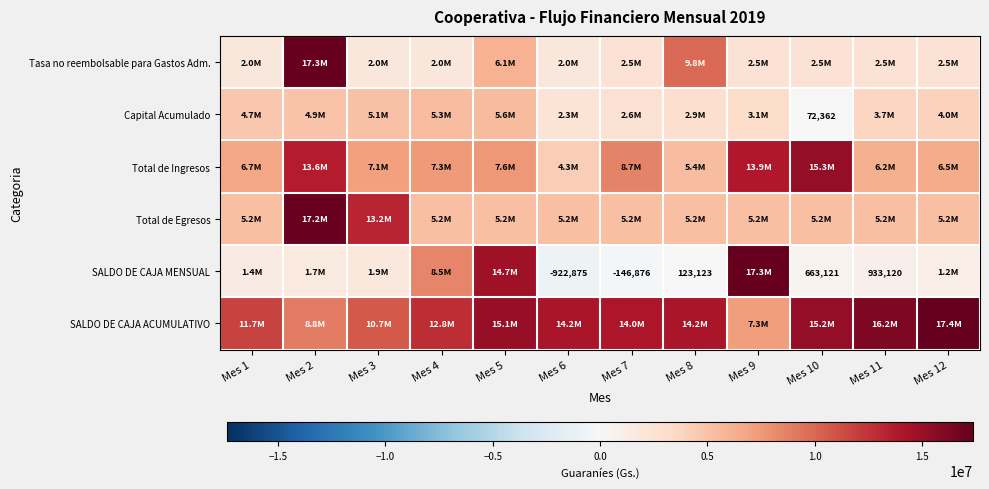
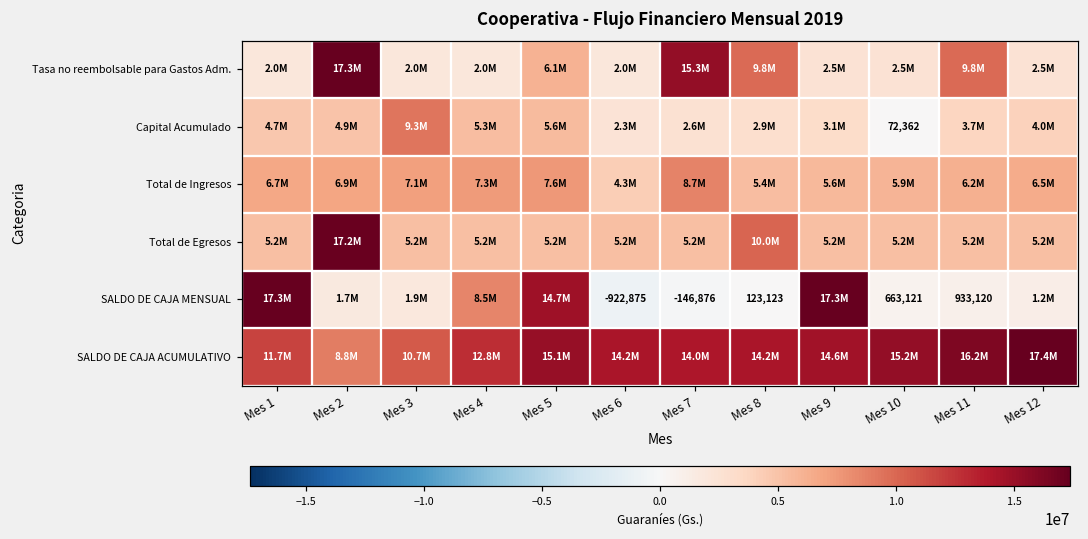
  {
    "Tasa no reembolsable para Gastos Adm.": {
      "Mes 1": "2.0M",
      "Mes 2": "17.3M",
      "Mes 3": "2.0M",
      "Mes 4": "2.0M",
      "Mes 5": "6.1M",
      "Mes 6": "2.0M",
-     "Mes 7": "2.5M",
+     "Mes 7": "15.3M",
      "Mes 8": "9.8M",
      "Mes 9": "2.5M",
      "Mes 10": "2.5M",
-     "Mes 11": "2.5M",
+     "Mes 11": "9.8M",
      "Mes 12": "2.5M"
    },
    "Capital Acumulado": {
      "Mes 1": "4.7M",
      "Mes 2": "4.9M",
-     "Mes 3": "5.1M",
+     "Mes 3": "9.3M",
      "Mes 4": "5.3M",
      "Mes 5": "5.6M",
      "Mes 6": "2.3M",
      "Mes 7": "2.6M",
      "Mes 8": "2.9M",
      "Mes 9": "3.1M",
      "Mes 10": "72,362",
      "Mes 11": "3.7M",
      "Mes 12": "4.0M"
    },
    "Total de Ingresos": {
      "Mes 1": "6.7M",
-     "Mes 2": "13.6M",
+     "Mes 2": "6.9M",
      "Mes 3": "7.1M",
      "Mes 4": "7.3M",
      "Mes 5": "7.6M",
      "Mes 6": "4.3M",
      "Mes 7": "8.7M",
      "Mes 8": "5.4M",
-     "Mes 9": "13.9M",
-     "Mes 10": "15.3M",
+     "Mes 9": "5.6M",
+     "Mes 10": "5.9M",
      "Mes 11": "6.2M",
      "Mes 12": "6.5M"
    },
    "Total de Egresos": {
      "Mes 1": "5.2M",
      "Mes 2": "17.2M",
-     "Mes 3": "13.2M",
+     "Mes 3": "5.2M",
      "Mes 4": "5.2M",
      "Mes 5": "5.2M",
      "Mes 6": "5.2M",
      "Mes 7": "5.2M",
-     "Mes 8": "5.2M",
+     "Mes 8": "10.0M",
      "Mes 9": "5.2M",
      "Mes 10": "5.2M",
      "Mes 11": "5.2M",
      "Mes 12": "5.2M"
    },
    "SALDO DE CAJA MENSUAL": {
-     "Mes 1": "1.4M",
+     "Mes 1": "17.3M",
      "Mes 2": "1.7M",
      "Mes 3": "1.9M",
      "Mes 4": "8.5M",
      "Mes 5": "14.7M",
      "Mes 6": "-922,875",
      "Mes 7": "-146,876",
      "Mes 8": "123,123",
      "Mes 9": "17.3M",
      "Mes 10": "663,121",
      "Mes 11": "933,120",
      "Mes 12": "1.2M"
    },
    "SALDO DE CAJA ACUMULATIVO": {
      "Mes 1": "11.7M",
      "Mes 2": "8.8M",
      "Mes 3": "10.7M",
      "Mes 4": "12.8M",
      "Mes 5": "15.1M",
      "Mes 6": "14.2M",
      "Mes 7": "14.0M",
      "Mes 8": "14.2M",
-     "Mes 9": "7.3M",
+     "Mes 9": "14.6M",
      "Mes 10": "15.2M",
      "Mes 11": "16.2M",
      "Mes 12": "17.4M"
    }
  }
